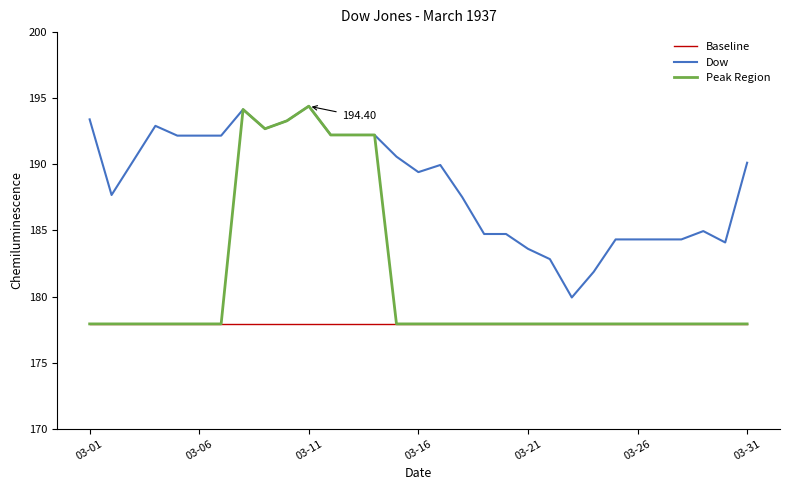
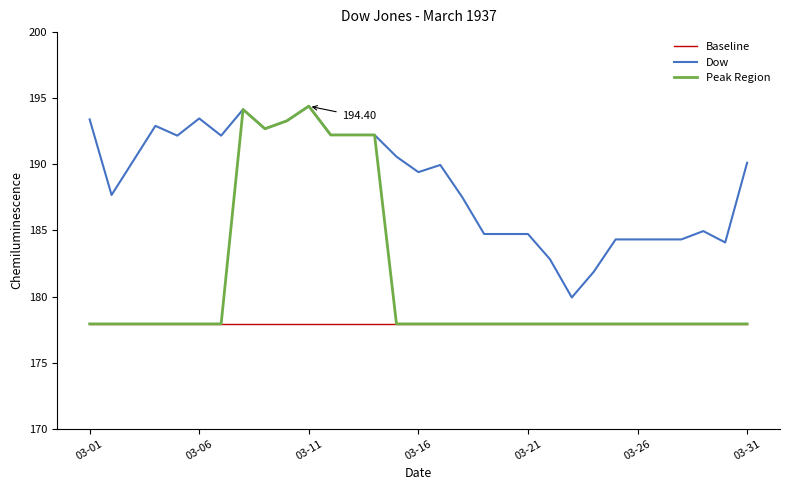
  {
    "Baseline": {
      "03-11": 177.9
    },
    "Dow": {
      "03-01": 193.4,
-     "03-06": 192.2,
+     "03-06": 193.5,
      "03-16": 189.4,
-     "03-21": 183.6,
+     "03-21": 184.7,
      "03-26": 184.3,
      "03-31": 190.1
    }
  }
